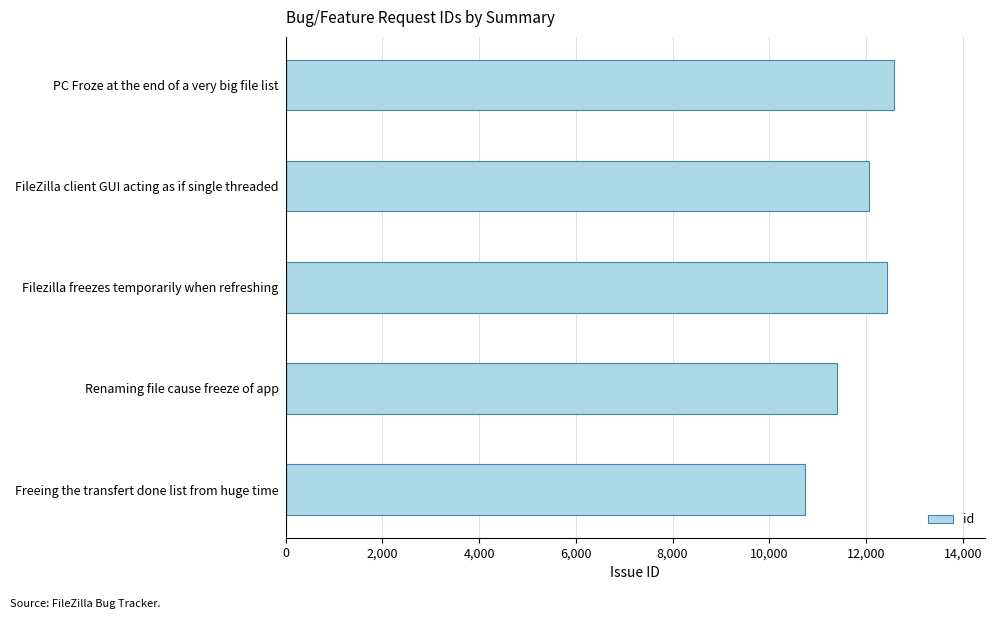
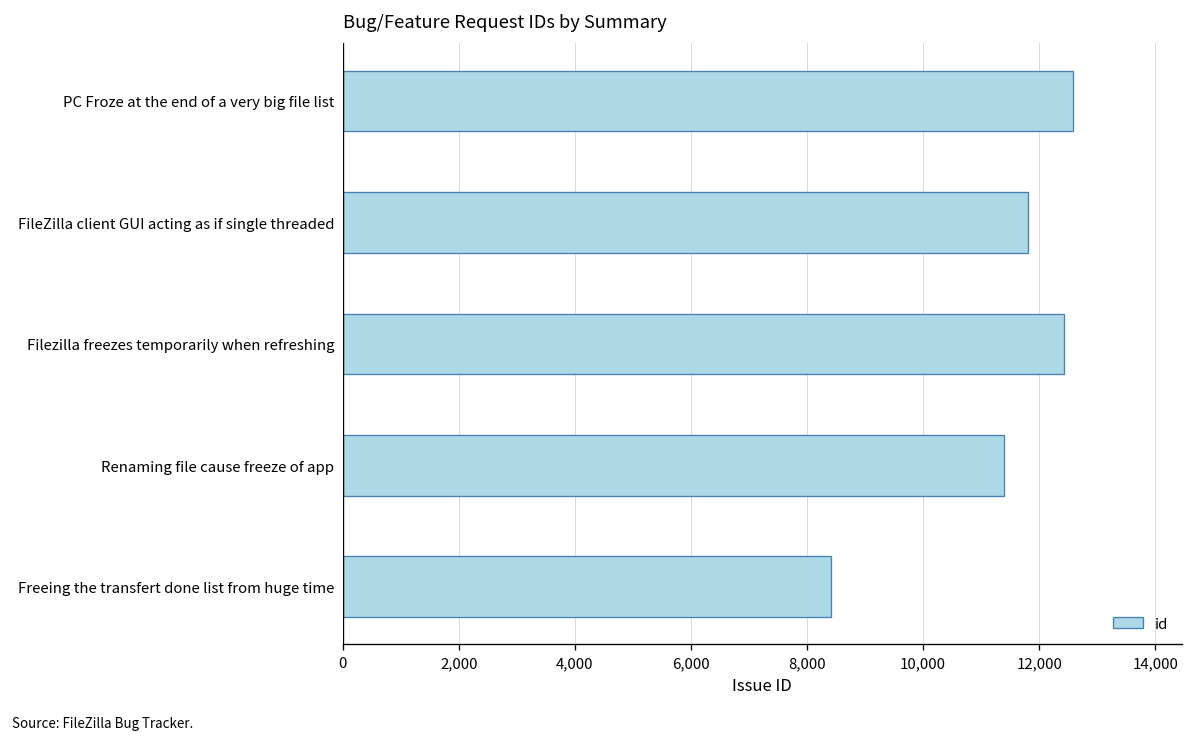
  {
    "PC Froze at the end of a very big file list": "12,600",
-   "FileZilla client GUI acting as if single threaded": "12,100",
+   "FileZilla client GUI acting as if single threaded": "11,800",
    "Filezilla freezes temporarily when refreshing": "12,400",
    "Renaming file cause freeze of app": "11,400",
-   "Freeing the transfert done list from huge time": "10,700"
+   "Freeing the transfert done list from huge time": "8,400"
  }
